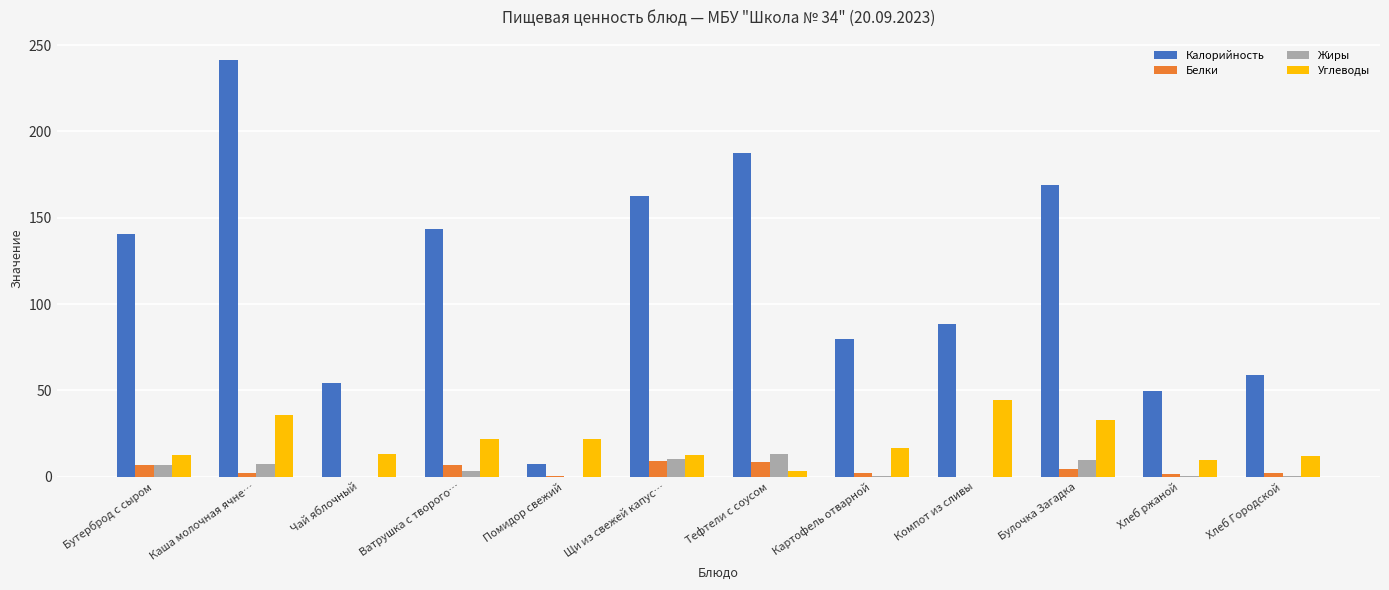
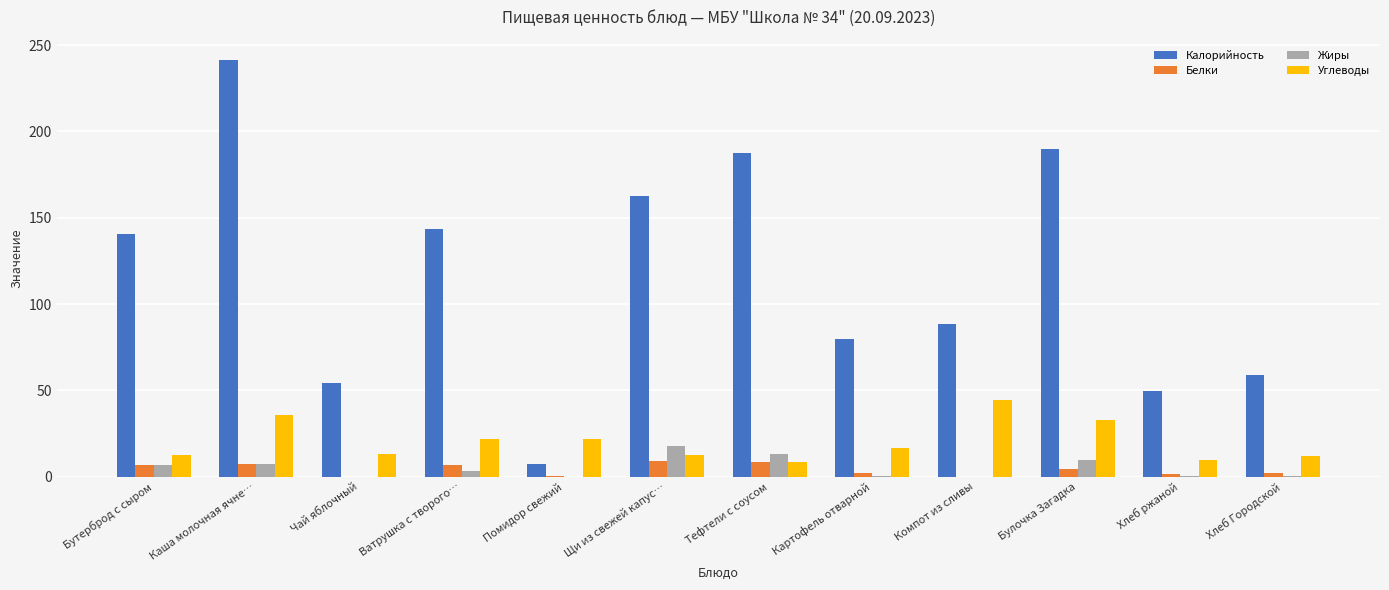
  {
    "Калорийность": {
      "Бутерброд с сыром": 141,
      "Каша молочная ячне…": 241,
      "Чай яблочный": 54,
      "Ватрушка с творого…": 144,
      "Помидор свежий": 8,
      "Щи из свежей капус…": 163,
      "Тефтели с соусом": 188,
      "Картофель отварной": 80,
      "Компот из сливы": 89,
-     "Булочка Загадка": 169,
+     "Булочка Загадка": 190,
      "Хлеб ржаной": 50,
      "Хлеб Городской": 59
    },
    "Белки": {
      "Бутерброд с сыром": 7,
-     "Каша молочная ячне…": 2,
+     "Каша молочная ячне…": 7,
      "Ватрушка с творого…": 7,
      "Щи из свежей капус…": 9,
      "Тефтели с соусом": 9,
      "Картофель отварной": 2,
      "Булочка Загадка": 5,
      "Хлеб ржаной": 2,
      "Хлеб Городской": 2
    },
    "Жиры": {
      "Бутерброд с сыром": 7,
      "Каша молочная ячне…": 8,
      "Ватрушка с творого…": 3,
-     "Щи из свежей капус…": 11,
+     "Щи из свежей капус…": 18,
      "Тефтели с соусом": 13,
      "Булочка Загадка": 10
    },
    "Углеводы": {
      "Бутерброд с сыром": 13,
      "Каша молочная ячне…": 36,
      "Чай яблочный": 13,
      "Ватрушка с творого…": 22,
      "Помидор свежий": 22,
      "Щи из свежей капус…": 13,
-     "Тефтели с соусом": 3,
+     "Тефтели с соусом": 8,
      "Картофель отварной": 17,
      "Компот из сливы": 45,
      "Булочка Загадка": 33,
      "Хлеб ржаной": 10,
      "Хлеб Городской": 12
    }
  }
